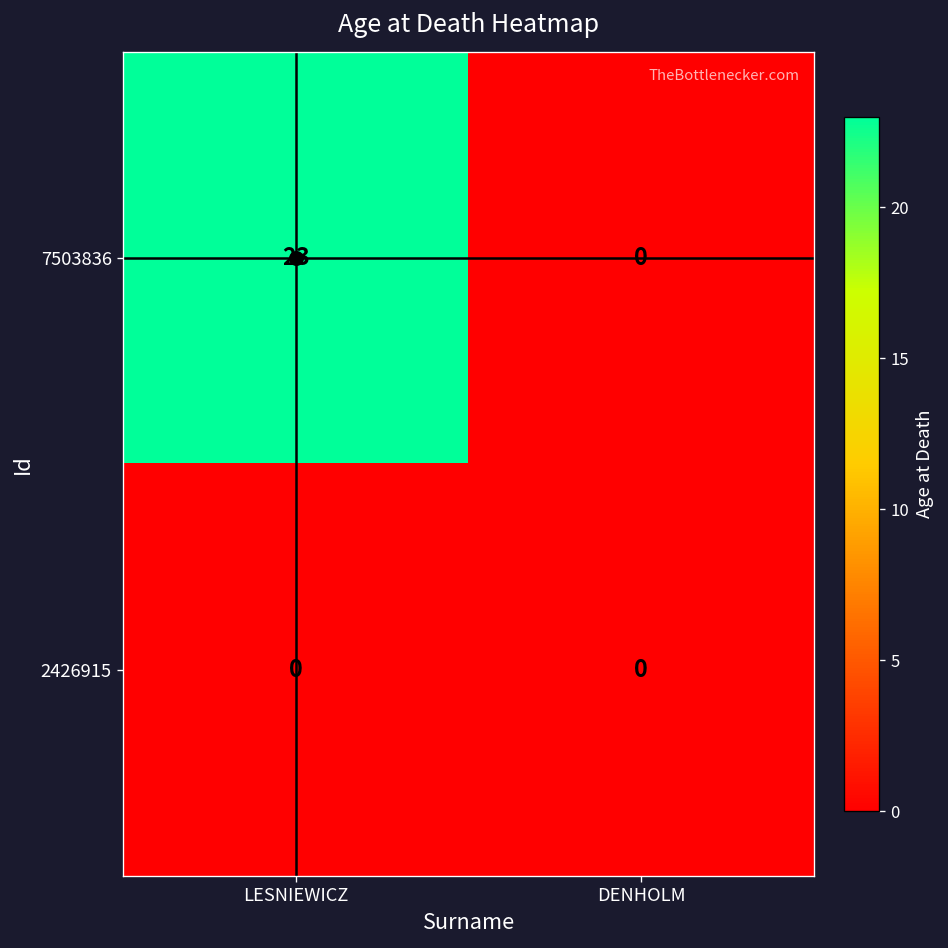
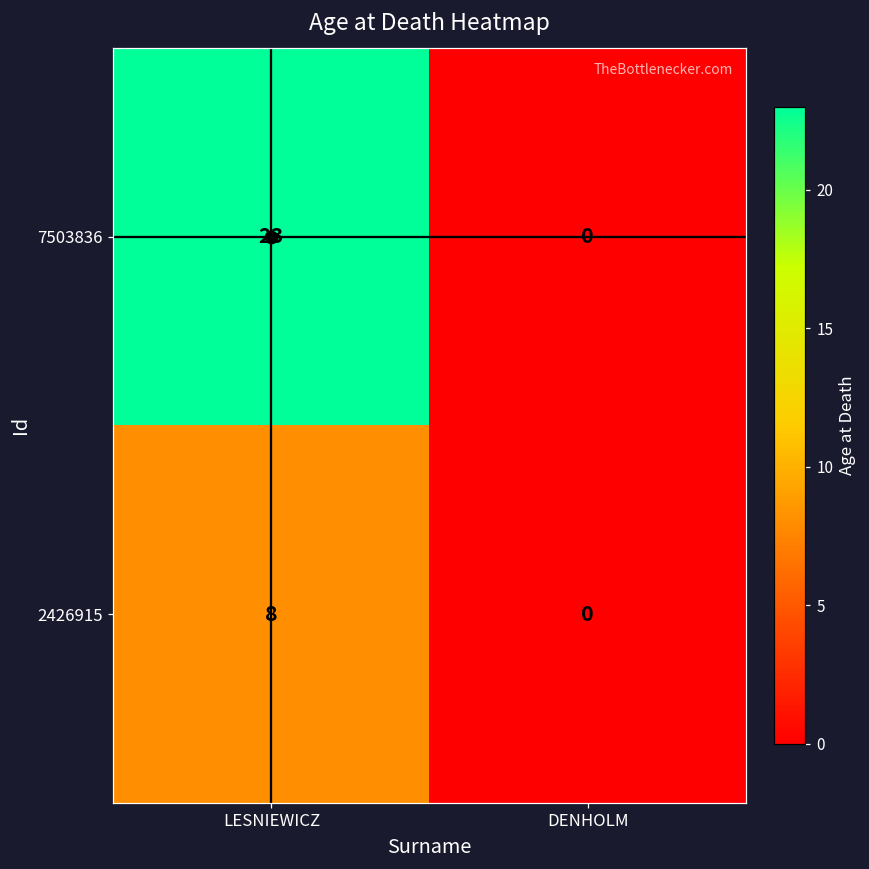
  {
    "2426915": {
-     "LESNIEWICZ": 0,
+     "LESNIEWICZ": 8,
      "DENHOLM": 0
    }
  }
